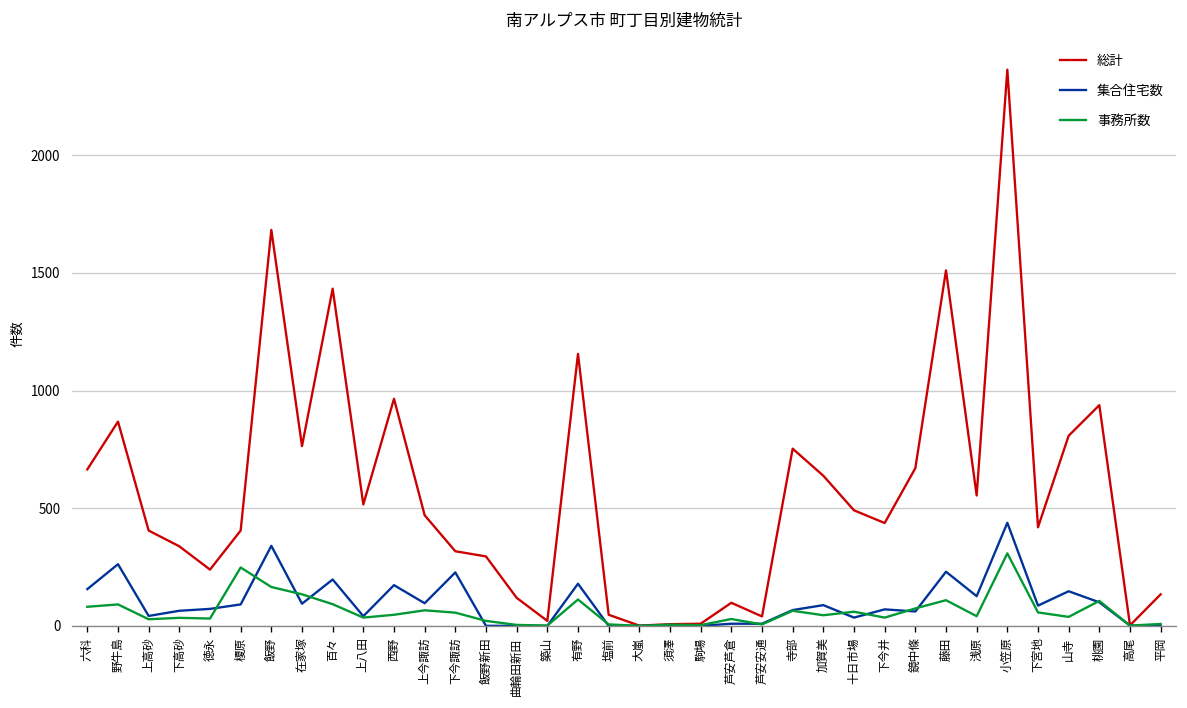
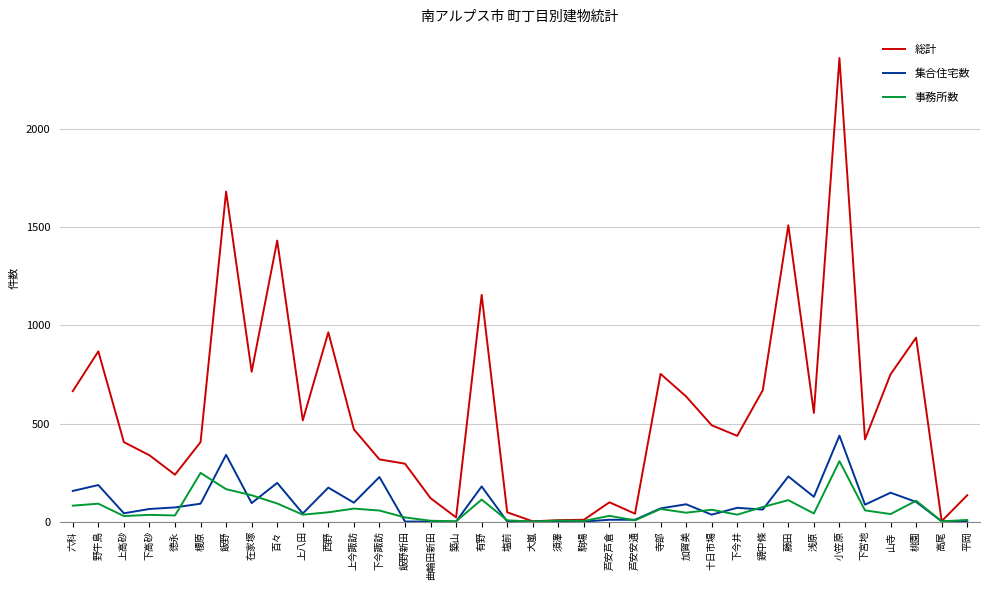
  {
    "総計": {
      "六科": 670,
      "野牛島": 870,
      "上高砂": 410,
      "下高砂": 340,
      "徳永": 240,
      "榎原": 410,
      "飯野": 1680,
      "在家塚": 760,
      "百々": 1430,
      "上八田": 520,
      "西野": 970,
      "上今諏訪": 470,
      "下今諏訪": 320,
      "飯野新田": 300,
      "曲輪田新田": 120,
      "築山": 20,
      "有野": 1160,
      "塩前": 50,
      "芦安芦倉": 100,
      "芦安安通": 40,
      "寺部": 750,
      "加賀美": 640,
      "十日市場": 490,
      "下今井": 440,
      "鏡中條": 670,
      "藤田": 1510,
      "浅原": 550,
      "小笠原": 2360,
      "下宮地": 420,
-     "山寺": 810,
+     "山寺": 750,
      "桃園": 940,
      "平岡": 130
    },
    "集合住宅数": {
      "六科": 160,
-     "野牛島": 260,
+     "野牛島": 190,
      "上高砂": 40,
      "下高砂": 60,
      "徳永": 70,
      "榎原": 90,
      "飯野": 340,
      "在家塚": 90,
      "百々": 200,
      "西野": 170,
      "上今諏訪": 100,
      "下今諏訪": 230,
      "飯野新田": 0,
      "有野": 180,
      "芦安芦倉": 10,
      "加賀美": 90,
      "十日市場": 40,
      "下今井": 70,
      "鏡中條": 60,
      "藤田": 230,
      "浅原": 130,
      "小笠原": 440,
      "下宮地": 90,
      "山寺": 150
    },
    "事務所数": {
      "六科": 80,
      "野牛島": 90,
      "上高砂": 30,
      "下高砂": 30,
      "徳永": 30,
      "榎原": 250,
      "飯野": 170,
      "在家塚": 130,
      "百々": 90,
      "西野": 50,
      "上今諏訪": 70,
      "下今諏訪": 60,
      "飯野新田": 20,
      "有野": 110,
      "芦安芦倉": 30,
      "加賀美": 50,
      "十日市場": 60,
      "下今井": 40,
      "鏡中條": 70,
      "藤田": 110,
      "浅原": 40,
      "小笠原": 310,
      "下宮地": 60,
      "山寺": 40
    }
  }
